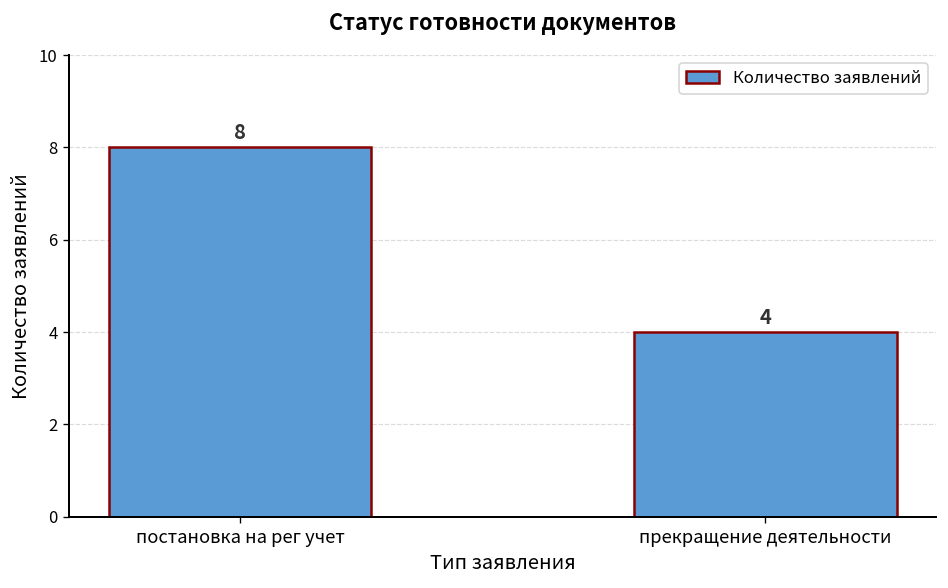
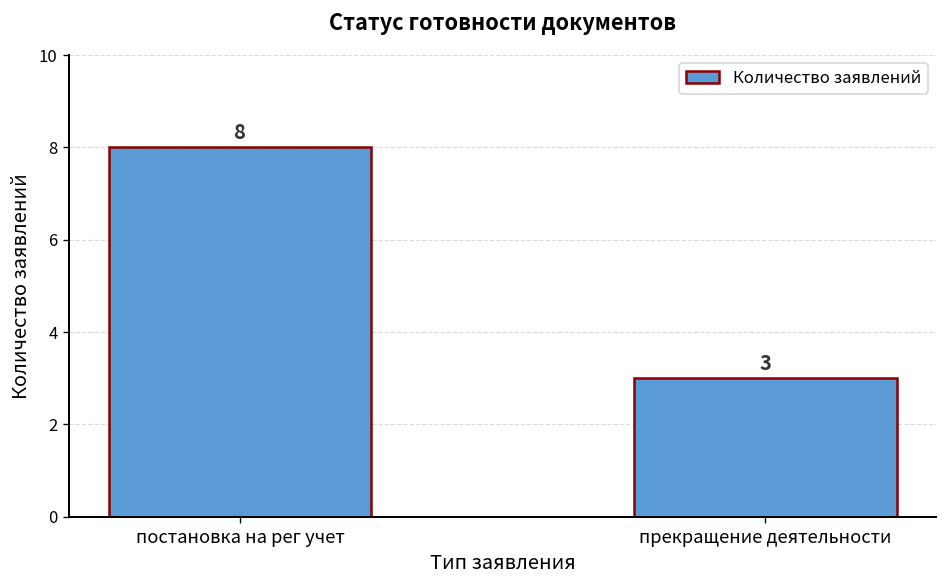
  {
    "постановка на рег учет": 8,
-   "прекращение деятельности": 4
+   "прекращение деятельности": 3
  }
